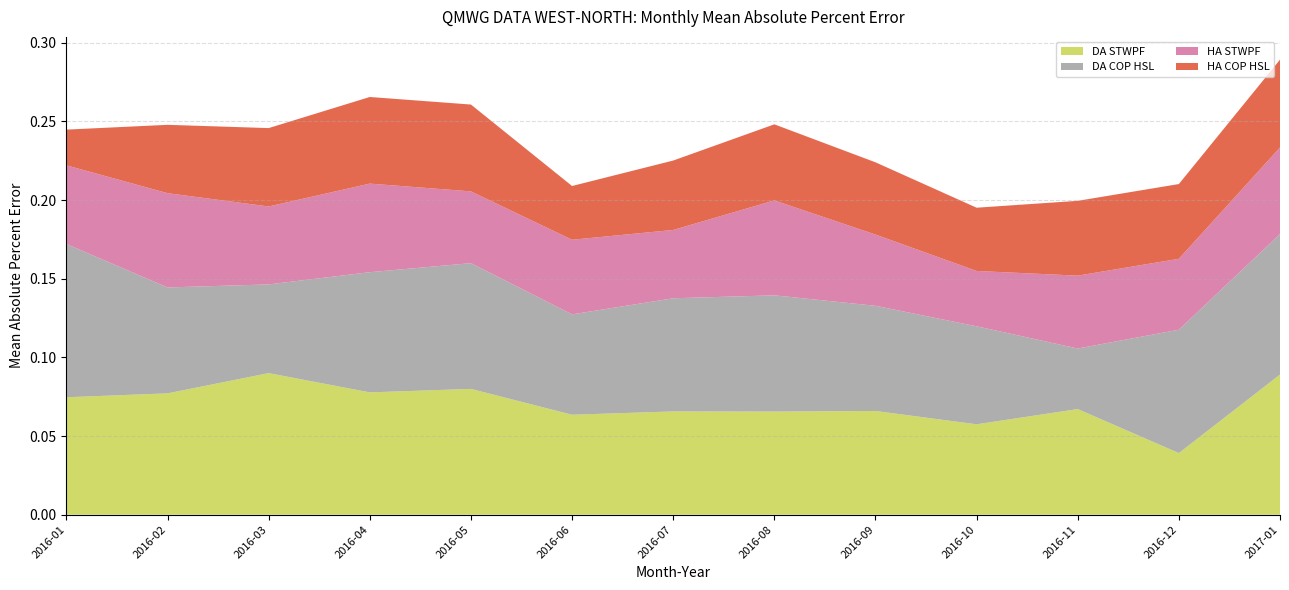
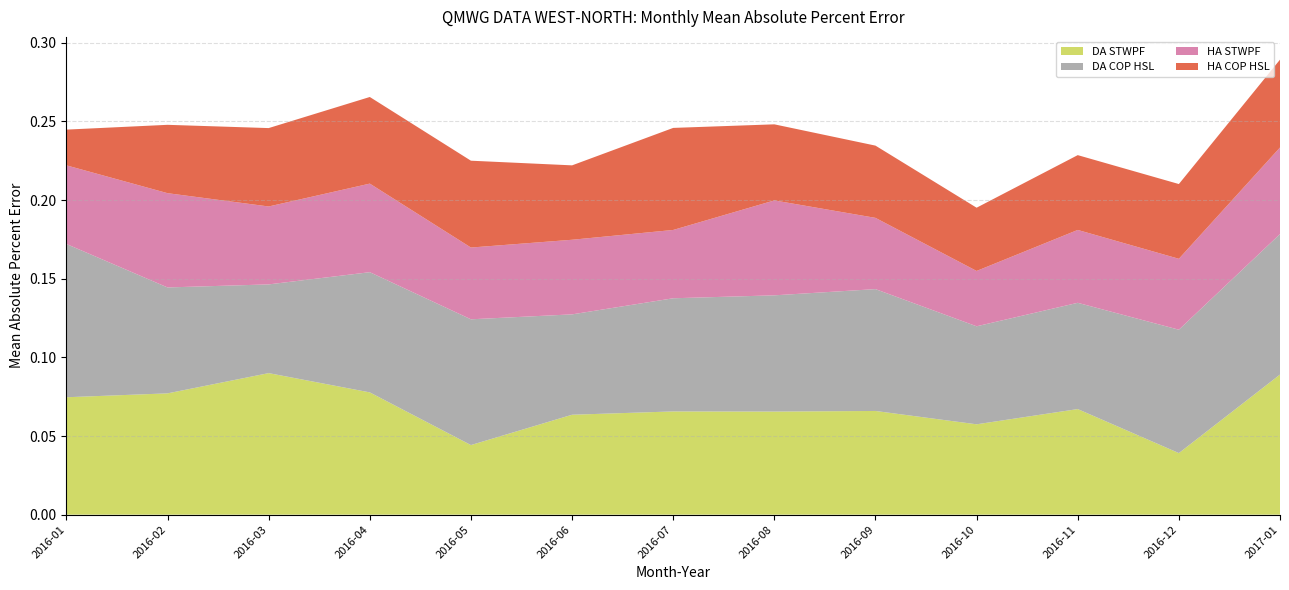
  {
    "DA STWPF": {
      "2016-01": 0.075,
      "2016-02": 0.077,
      "2016-03": 0.090,
      "2016-04": 0.078,
-     "2016-05": 0.080,
+     "2016-05": 0.044,
      "2016-06": 0.064,
      "2016-07": 0.066,
      "2016-08": 0.066,
      "2016-09": 0.066,
      "2016-10": 0.057,
      "2016-11": 0.067,
      "2016-12": 0.039,
      "2017-01": 0.089
    },
    "DA COP HSL": {
      "2016-01": 0.097,
      "2016-02": 0.067,
      "2016-03": 0.056,
      "2016-04": 0.076,
      "2016-05": 0.080,
      "2016-06": 0.064,
      "2016-07": 0.072,
      "2016-08": 0.074,
-     "2016-09": 0.067,
+     "2016-09": 0.077,
      "2016-10": 0.062,
-     "2016-11": 0.038,
+     "2016-11": 0.068,
      "2016-12": 0.078,
      "2017-01": 0.089
    },
    "HA STWPF": {
      "2016-01": 0.050,
      "2016-02": 0.060,
      "2016-03": 0.050,
      "2016-04": 0.056,
      "2016-05": 0.046,
      "2016-06": 0.047,
      "2016-07": 0.043,
      "2016-08": 0.060,
      "2016-09": 0.045,
      "2016-10": 0.035,
      "2016-11": 0.046,
      "2016-12": 0.045,
      "2017-01": 0.055
    },
    "HA COP HSL": {
      "2016-01": 0.023,
      "2016-02": 0.043,
      "2016-03": 0.050,
      "2016-04": 0.055,
      "2016-05": 0.055,
-     "2016-06": 0.034,
-     "2016-07": 0.044,
+     "2016-06": 0.047,
+     "2016-07": 0.065,
      "2016-08": 0.048,
      "2016-09": 0.046,
      "2016-10": 0.040,
      "2016-11": 0.048,
      "2016-12": 0.048,
      "2017-01": 0.056
    }
  }
